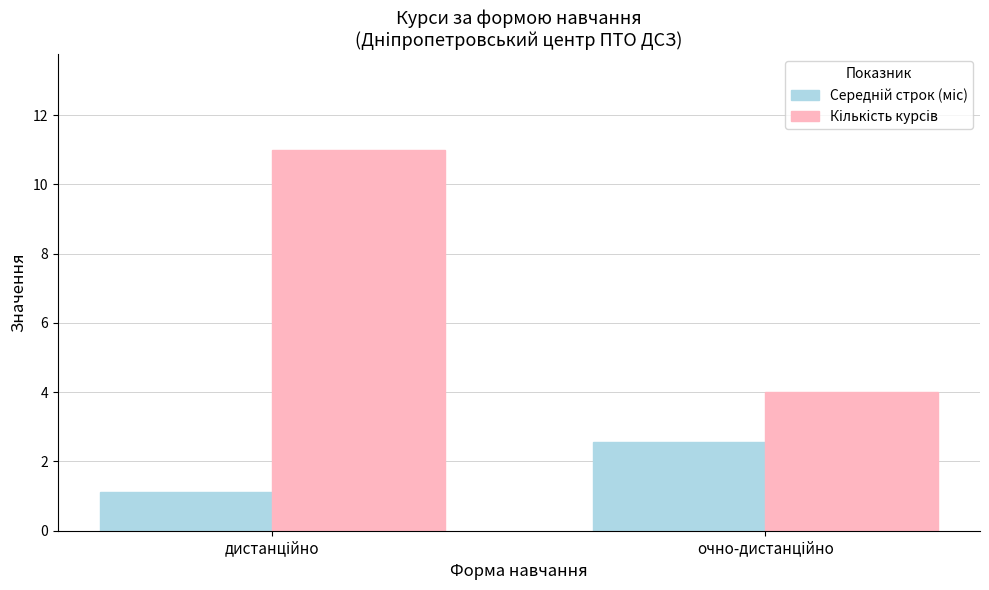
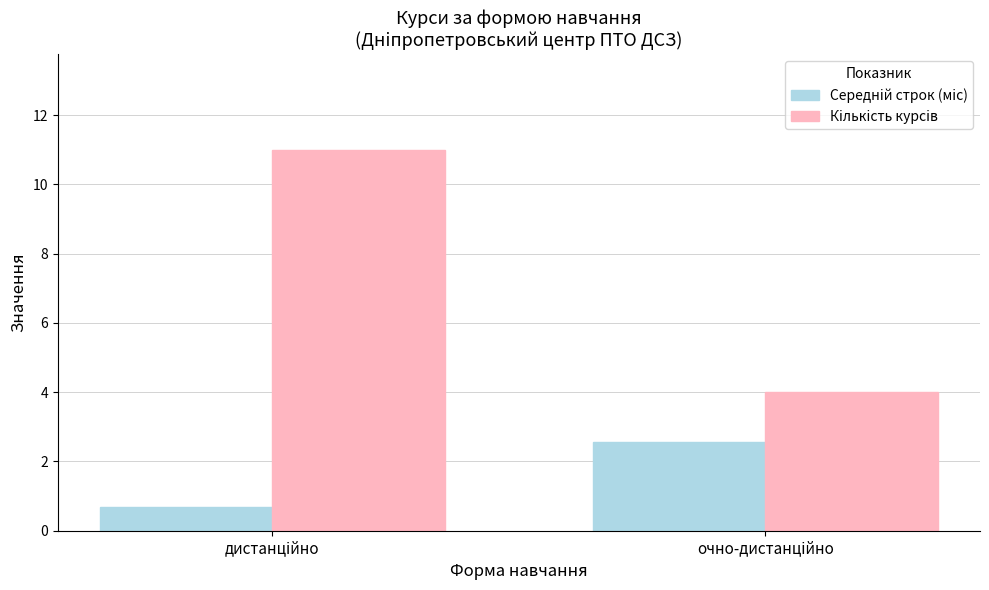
  {
    "Середній строк (міс)": {
-     "дистанційно": 1.1,
+     "дистанційно": 0.7,
      "очно-дистанційно": 2.6
    },
    "Кількість курсів": {
      "дистанційно": 11.0,
      "очно-дистанційно": 4.0
    }
  }
